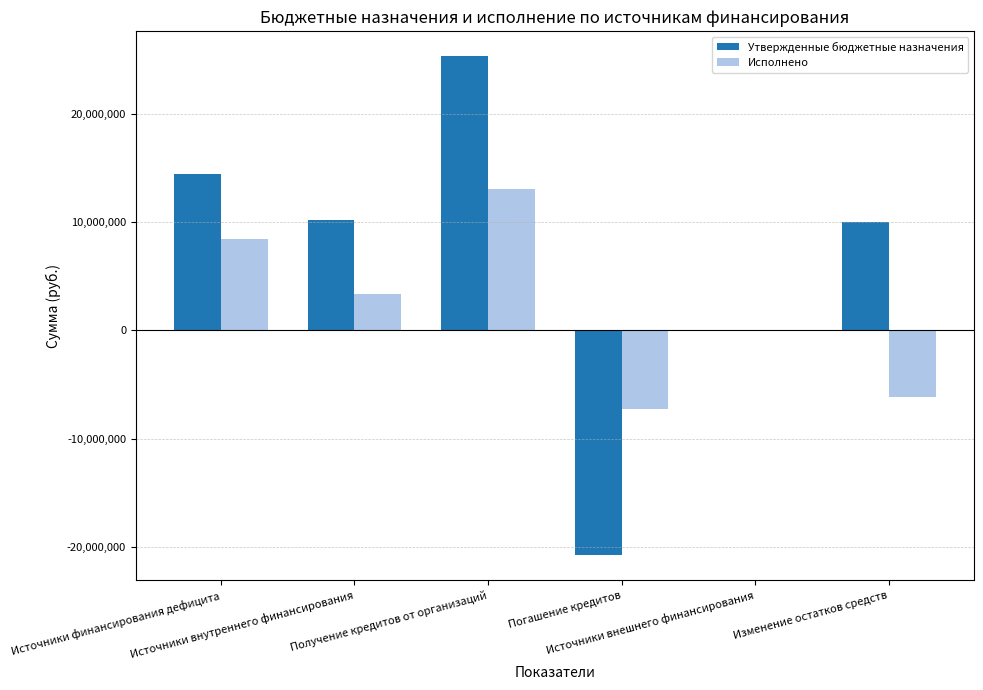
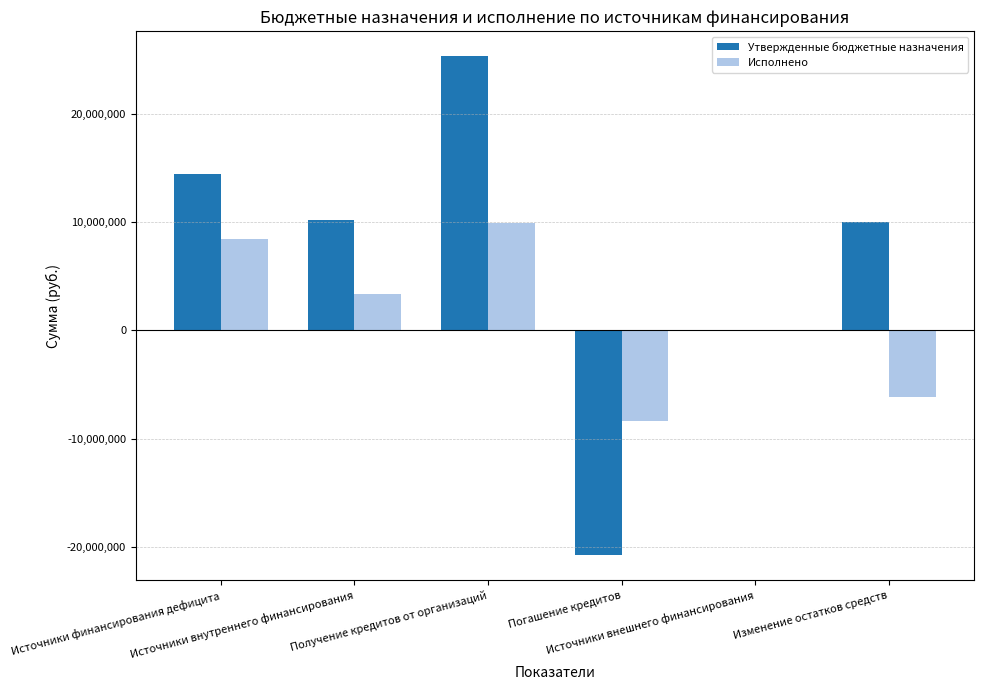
  {
    "Утвержденные бюджетные назначения": {
      "Источники финансирования дефицита": "14,500,000",
      "Источники внутреннего финансирования": "10,200,000",
      "Получение кредитов от организаций": "25,300,000",
      "Погашение кредитов": "-20,800,000",
      "Источники внешнего финансирования": "0",
      "Изменение остатков средств": "10,000,000"
    },
    "Исполнено": {
      "Источники финансирования дефицита": "8,400,000",
      "Источники внутреннего финансирования": "3,400,000",
-     "Получение кредитов от организаций": "13,000,000",
-     "Погашение кредитов": "-7,200,000",
+     "Получение кредитов от организаций": "9,900,000",
+     "Погашение кредитов": "-8,400,000",
      "Источники внешнего финансирования": "0",
      "Изменение остатков средств": "-6,100,000"
    }
  }
